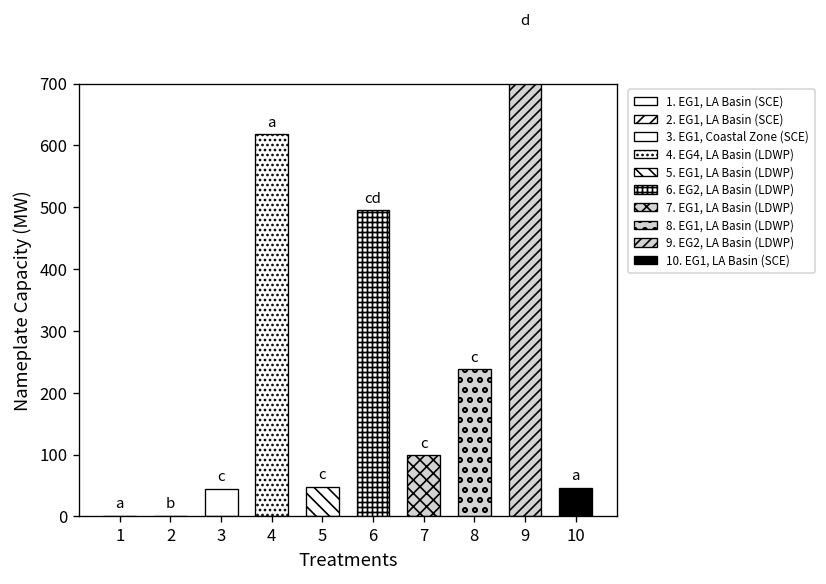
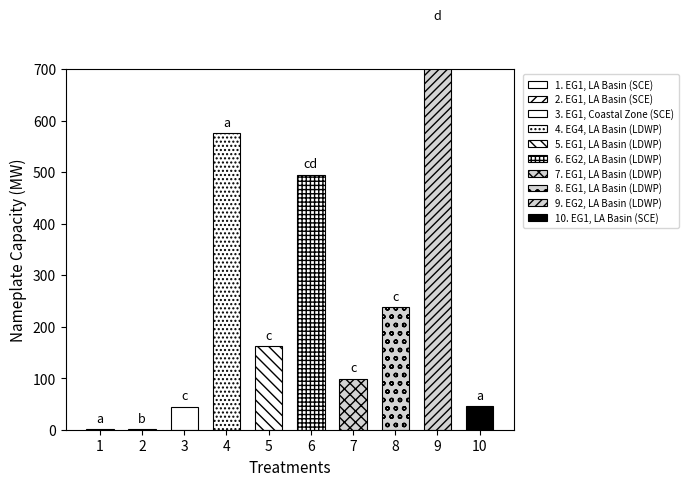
  {
    "3": 50,
-   "4": 620,
-   "5": 50,
+   "4": 580,
+   "5": 160,
    "6": 500,
    "7": 100,
    "8": 240,
    "10": 50
  }
